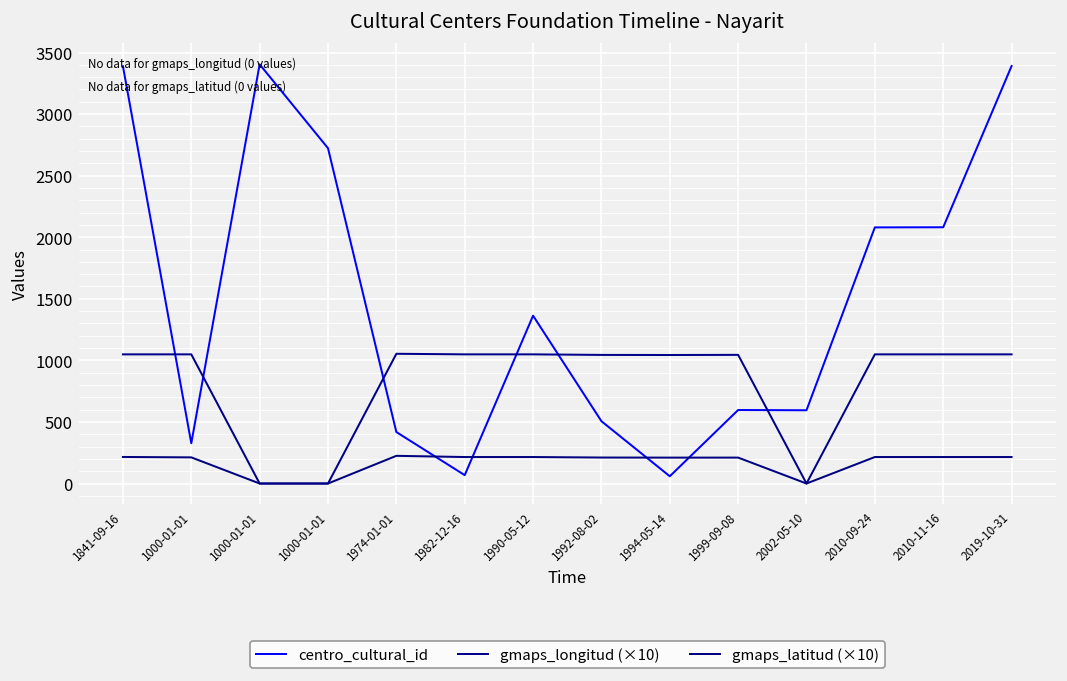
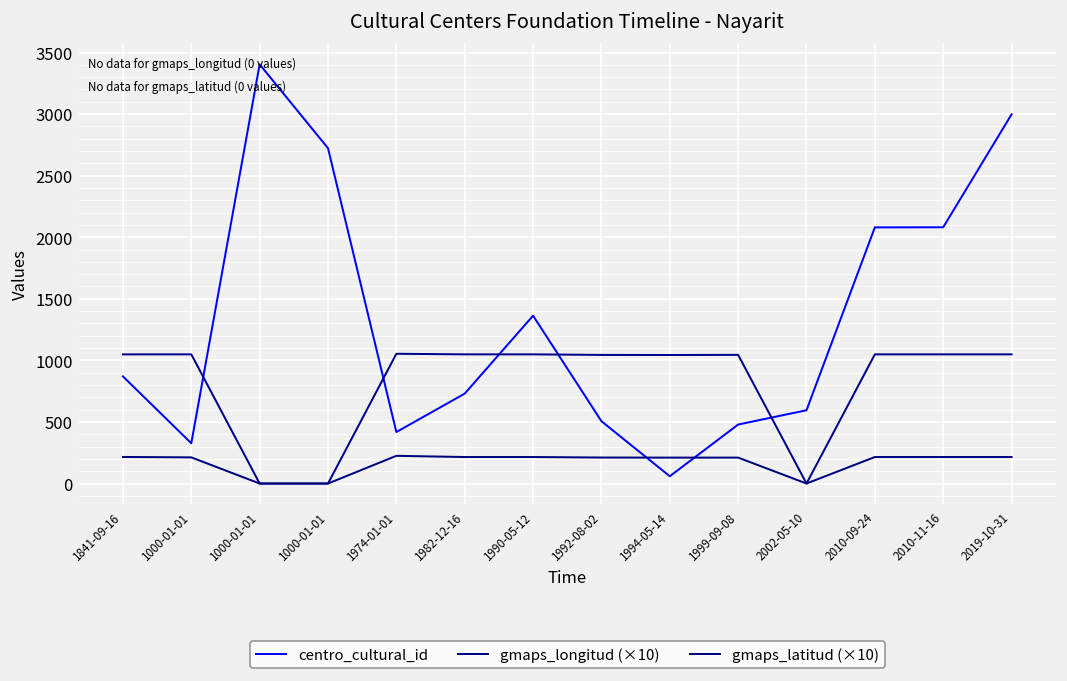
  {
    "centro_cultural_id": {
-     "1841-09-16": 3390,
+     "1841-09-16": 870,
      "1974-01-01": 420,
-     "1982-12-16": 70,
+     "1982-12-16": 730,
      "1990-05-12": 1360,
      "1992-08-02": 510,
      "1994-05-14": 60,
-     "1999-09-08": 600,
+     "1999-09-08": 480,
      "2002-05-10": 600,
      "2010-09-24": 2080,
      "2010-11-16": 2080,
-     "2019-10-31": 3390
+     "2019-10-31": 3000
    }
  }
